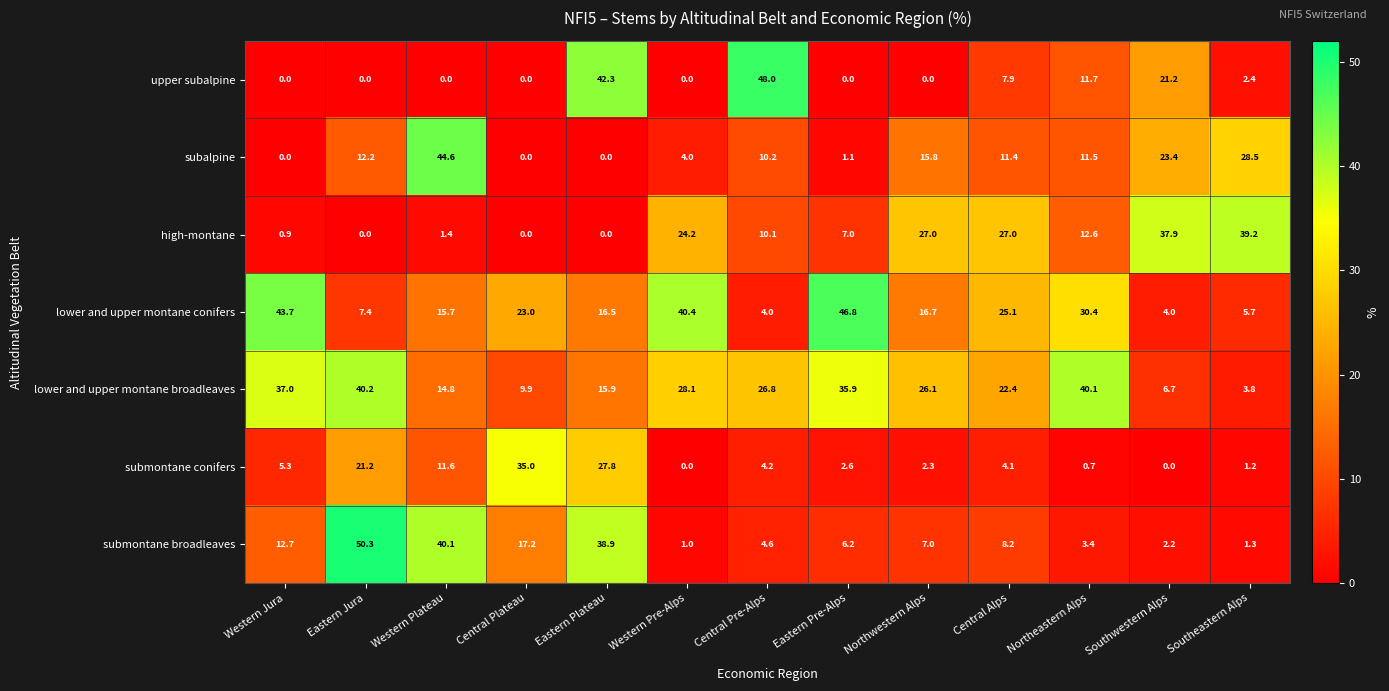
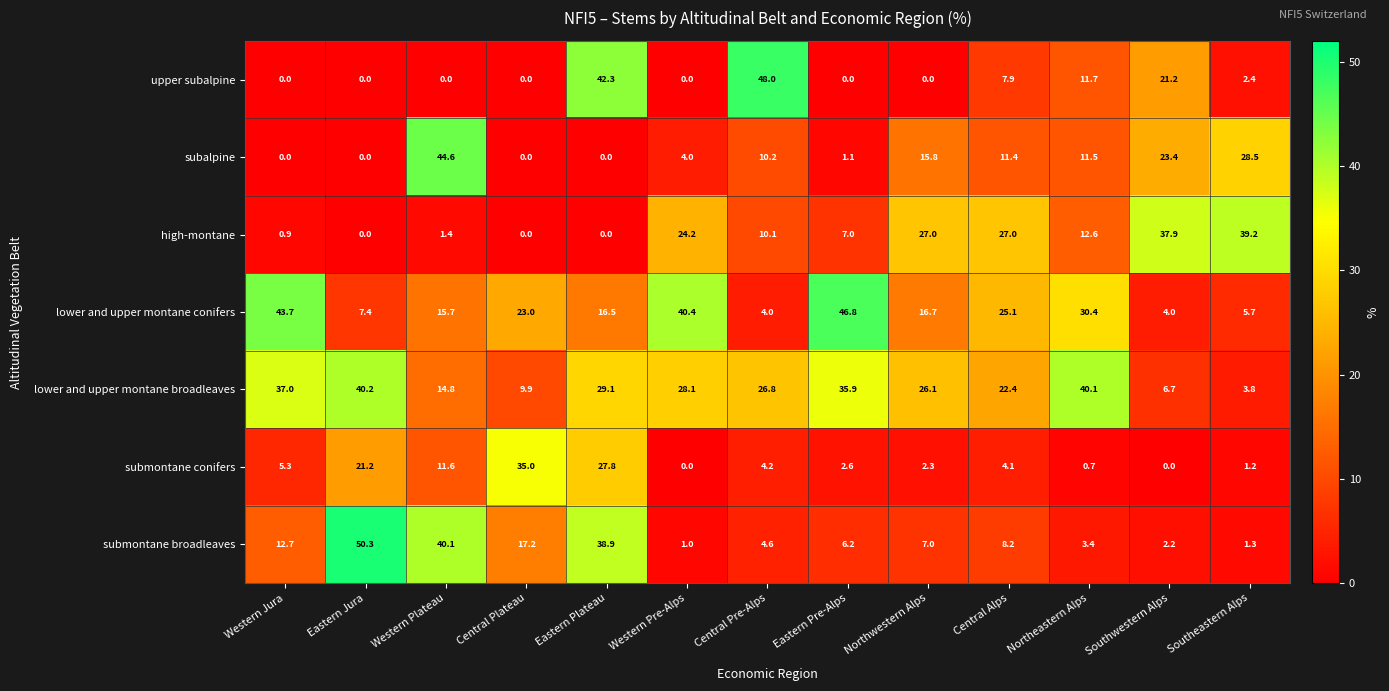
  {
    "upper subalpine": {
      "Western Jura": 0.0,
      "Eastern Jura": 0.0,
      "Western Plateau": 0.0,
      "Central Plateau": 0.0,
      "Eastern Plateau": 42.3,
      "Western Pre-Alps": 0.0,
      "Central Pre-Alps": 48.0,
      "Eastern Pre-Alps": 0.0,
      "Northwestern Alps": 0.0,
      "Central Alps": 7.9,
      "Northeastern Alps": 11.7,
      "Southwestern Alps": 21.2,
      "Southeastern Alps": 2.4
    },
    "subalpine": {
      "Western Jura": 0.0,
-     "Eastern Jura": 12.2,
+     "Eastern Jura": 0.0,
      "Western Plateau": 44.6,
      "Central Plateau": 0.0,
      "Eastern Plateau": 0.0,
      "Western Pre-Alps": 4.0,
      "Central Pre-Alps": 10.2,
      "Eastern Pre-Alps": 1.1,
      "Northwestern Alps": 15.8,
      "Central Alps": 11.4,
      "Northeastern Alps": 11.5,
      "Southwestern Alps": 23.4,
      "Southeastern Alps": 28.5
    },
    "high-montane": {
      "Western Jura": 0.9,
      "Eastern Jura": 0.0,
      "Western Plateau": 1.4,
      "Central Plateau": 0.0,
      "Eastern Plateau": 0.0,
      "Western Pre-Alps": 24.2,
      "Central Pre-Alps": 10.1,
      "Eastern Pre-Alps": 7.0,
      "Northwestern Alps": 27.0,
      "Central Alps": 27.0,
      "Northeastern Alps": 12.6,
      "Southwestern Alps": 37.9,
      "Southeastern Alps": 39.2
    },
    "lower and upper montane conifers": {
      "Western Jura": 43.7,
      "Eastern Jura": 7.4,
      "Western Plateau": 15.7,
      "Central Plateau": 23.0,
      "Eastern Plateau": 16.5,
      "Western Pre-Alps": 40.4,
      "Central Pre-Alps": 4.0,
      "Eastern Pre-Alps": 46.8,
      "Northwestern Alps": 16.7,
      "Central Alps": 25.1,
      "Northeastern Alps": 30.4,
      "Southwestern Alps": 4.0,
      "Southeastern Alps": 5.7
    },
    "lower and upper montane broadleaves": {
      "Western Jura": 37.0,
      "Eastern Jura": 40.2,
      "Western Plateau": 14.8,
      "Central Plateau": 9.9,
-     "Eastern Plateau": 15.9,
+     "Eastern Plateau": 29.1,
      "Western Pre-Alps": 28.1,
      "Central Pre-Alps": 26.8,
      "Eastern Pre-Alps": 35.9,
      "Northwestern Alps": 26.1,
      "Central Alps": 22.4,
      "Northeastern Alps": 40.1,
      "Southwestern Alps": 6.7,
      "Southeastern Alps": 3.8
    },
    "submontane conifers": {
      "Western Jura": 5.3,
      "Eastern Jura": 21.2,
      "Western Plateau": 11.6,
      "Central Plateau": 35.0,
      "Eastern Plateau": 27.8,
      "Western Pre-Alps": 0.0,
      "Central Pre-Alps": 4.2,
      "Eastern Pre-Alps": 2.6,
      "Northwestern Alps": 2.3,
      "Central Alps": 4.1,
      "Northeastern Alps": 0.7,
      "Southwestern Alps": 0.0,
      "Southeastern Alps": 1.2
    },
    "submontane broadleaves": {
      "Western Jura": 12.7,
      "Eastern Jura": 50.3,
      "Western Plateau": 40.1,
      "Central Plateau": 17.2,
      "Eastern Plateau": 38.9,
      "Western Pre-Alps": 1.0,
      "Central Pre-Alps": 4.6,
      "Eastern Pre-Alps": 6.2,
      "Northwestern Alps": 7.0,
      "Central Alps": 8.2,
      "Northeastern Alps": 3.4,
      "Southwestern Alps": 2.2,
      "Southeastern Alps": 1.3
    }
  }
